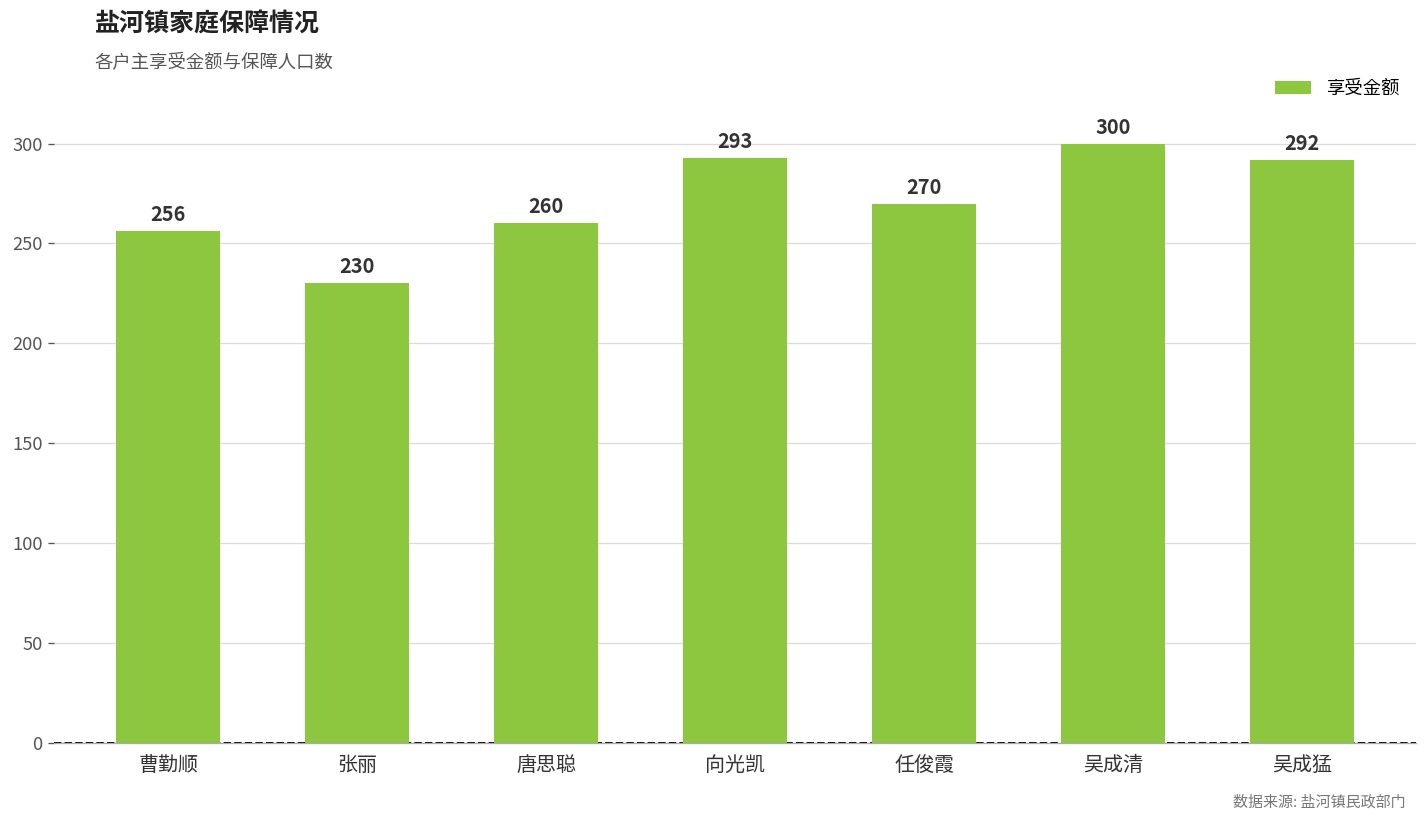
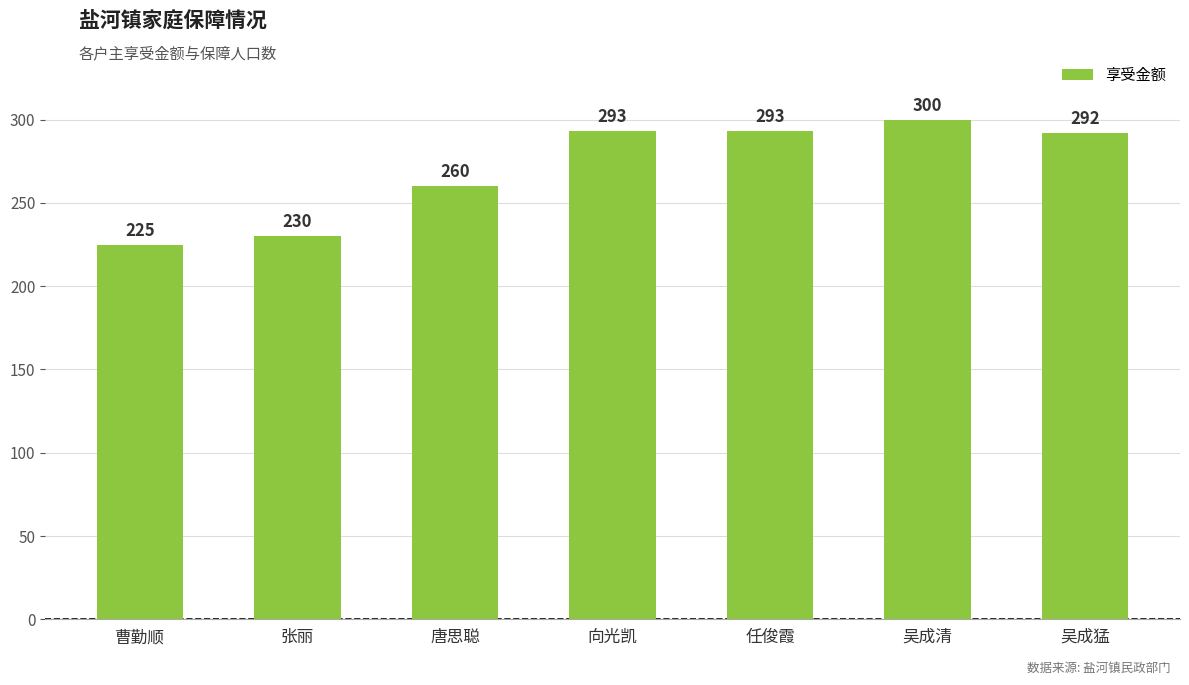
  {
-   "曹勤顺": 256,
+   "曹勤顺": 225,
    "张丽": 230,
    "唐思聪": 260,
    "向光凯": 293,
-   "任俊霞": 270,
+   "任俊霞": 293,
    "吴成清": 300,
    "吴成猛": 292
  }
